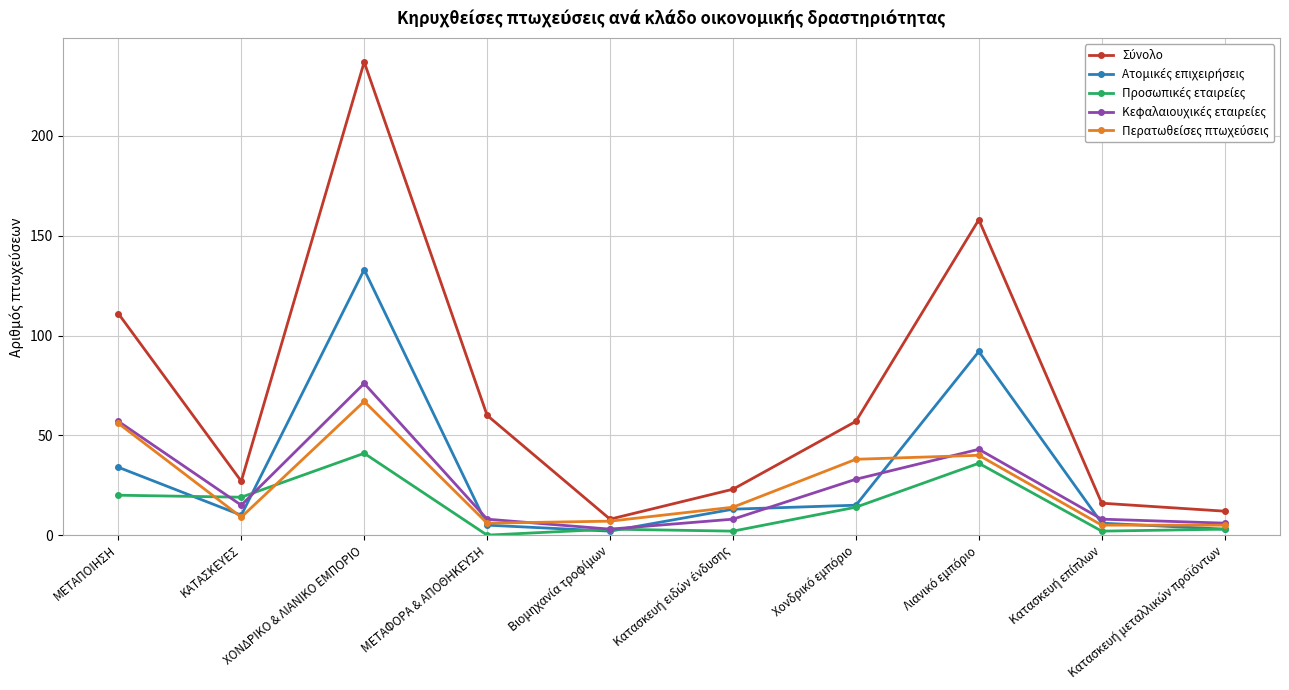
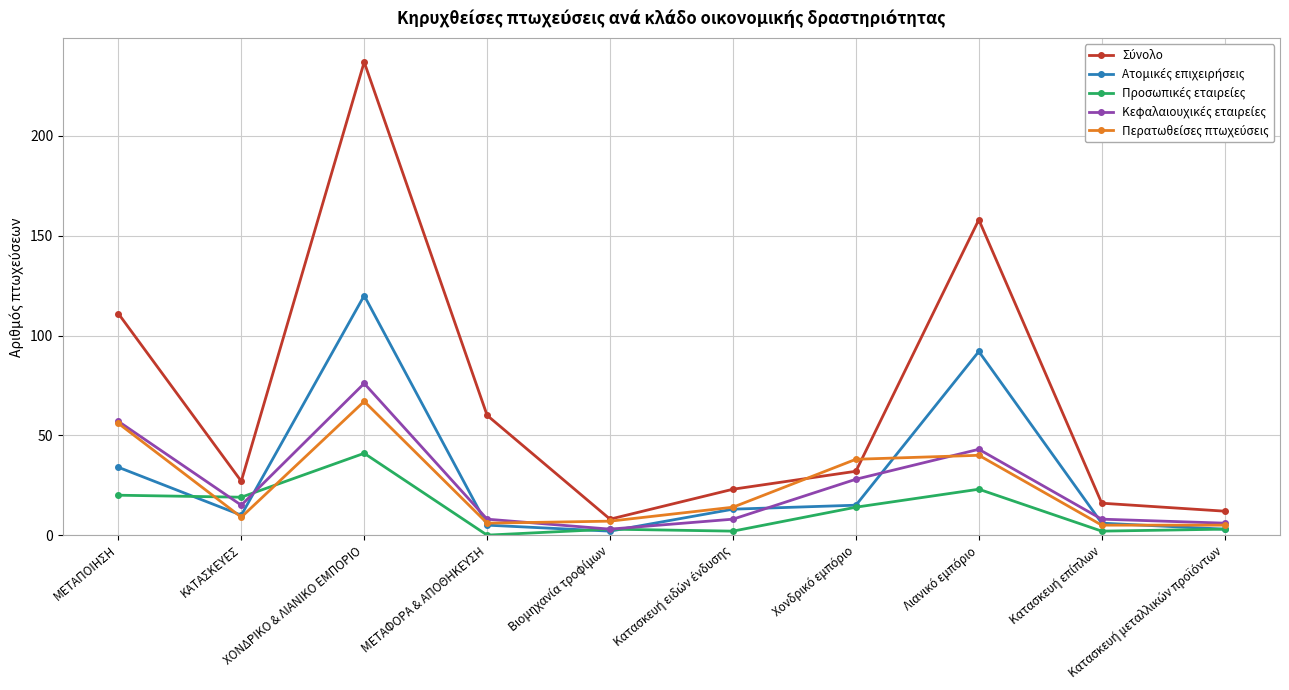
  {
    "Σύνολο": {
      "ΜΕΤΑΠΟΙΗΣΗ": 111,
      "ΚΑΤΑΣΚΕΥΕΣ": 27,
      "ΧΟΝΔΡΙΚΟ & ΛΙΑΝΙΚΟ ΕΜΠΟΡΙΟ": 237,
      "ΜΕΤΑΦΟΡΑ & ΑΠΟΘΗΚΕΥΣΗ": 60,
      "Κατασκευή ειδών ένδυσης": 23,
-     "Χονδρικό εμπόριο": 57,
+     "Χονδρικό εμπόριο": 32,
      "Λιανικό εμπόριο": 158,
      "Κατασκευή επίπλων": 16,
      "Κατασκευή μεταλλικών προϊόντων": 12
    },
    "Ατομικές επιχειρήσεις": {
      "ΜΕΤΑΠΟΙΗΣΗ": 34,
-     "ΧΟΝΔΡΙΚΟ & ΛΙΑΝΙΚΟ ΕΜΠΟΡΙΟ": 133,
+     "ΧΟΝΔΡΙΚΟ & ΛΙΑΝΙΚΟ ΕΜΠΟΡΙΟ": 120,
      "Λιανικό εμπόριο": 92
    },
    "Προσωπικές εταιρείες": {
      "ΜΕΤΑΠΟΙΗΣΗ": 20,
      "ΚΑΤΑΣΚΕΥΕΣ": 19,
      "ΧΟΝΔΡΙΚΟ & ΛΙΑΝΙΚΟ ΕΜΠΟΡΙΟ": 41,
      "ΜΕΤΑΦΟΡΑ & ΑΠΟΘΗΚΕΥΣΗ": 0,
      "Κατασκευή ειδών ένδυσης": 2,
-     "Λιανικό εμπόριο": 36,
+     "Λιανικό εμπόριο": 23,
      "Κατασκευή επίπλων": 2
    },
    "Κεφαλαιουχικές εταιρείες": {
      "ΚΑΤΑΣΚΕΥΕΣ": 15,
      "ΧΟΝΔΡΙΚΟ & ΛΙΑΝΙΚΟ ΕΜΠΟΡΙΟ": 76,
      "ΜΕΤΑΦΟΡΑ & ΑΠΟΘΗΚΕΥΣΗ": 8,
      "Κατασκευή ειδών ένδυσης": 8,
      "Χονδρικό εμπόριο": 28,
      "Λιανικό εμπόριο": 43,
      "Κατασκευή επίπλων": 8
    },
    "Περατωθείσες πτωχεύσεις": {
      "ΧΟΝΔΡΙΚΟ & ΛΙΑΝΙΚΟ ΕΜΠΟΡΙΟ": 67,
      "Χονδρικό εμπόριο": 38,
      "Λιανικό εμπόριο": 40
    }
  }
